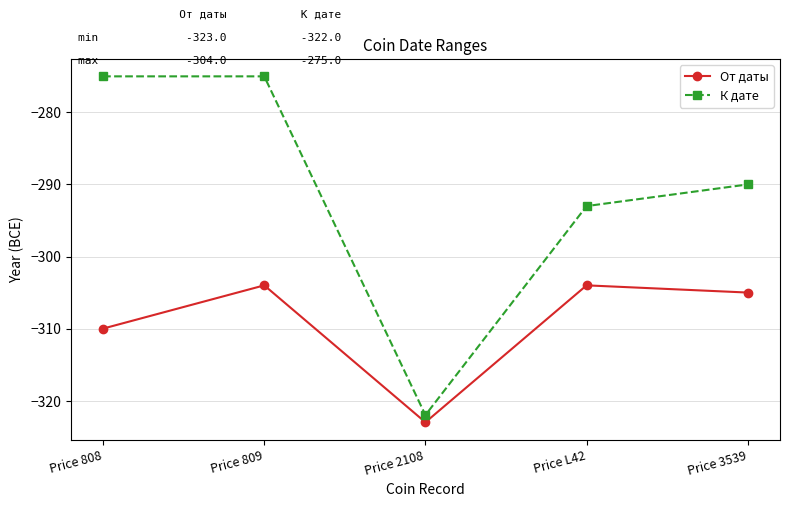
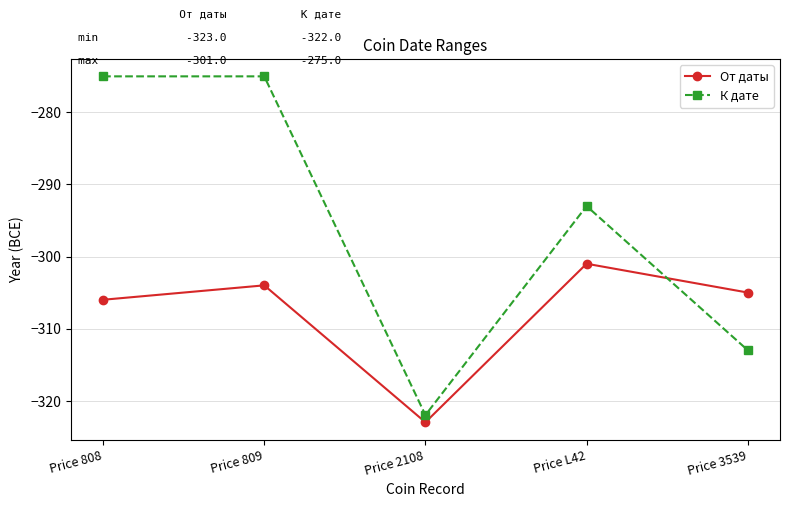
  {
    "От даты": {
-     "Price 808": -310,
-     "Price L42": -304.0
+     "Price 808": -306,
+     "Price L42": -301.0
    },
    "К дате": {
      "Price 2108": -322,
      "Price L42": -293,
-     "Price 3539": -290
+     "Price 3539": -313
    }
  }
